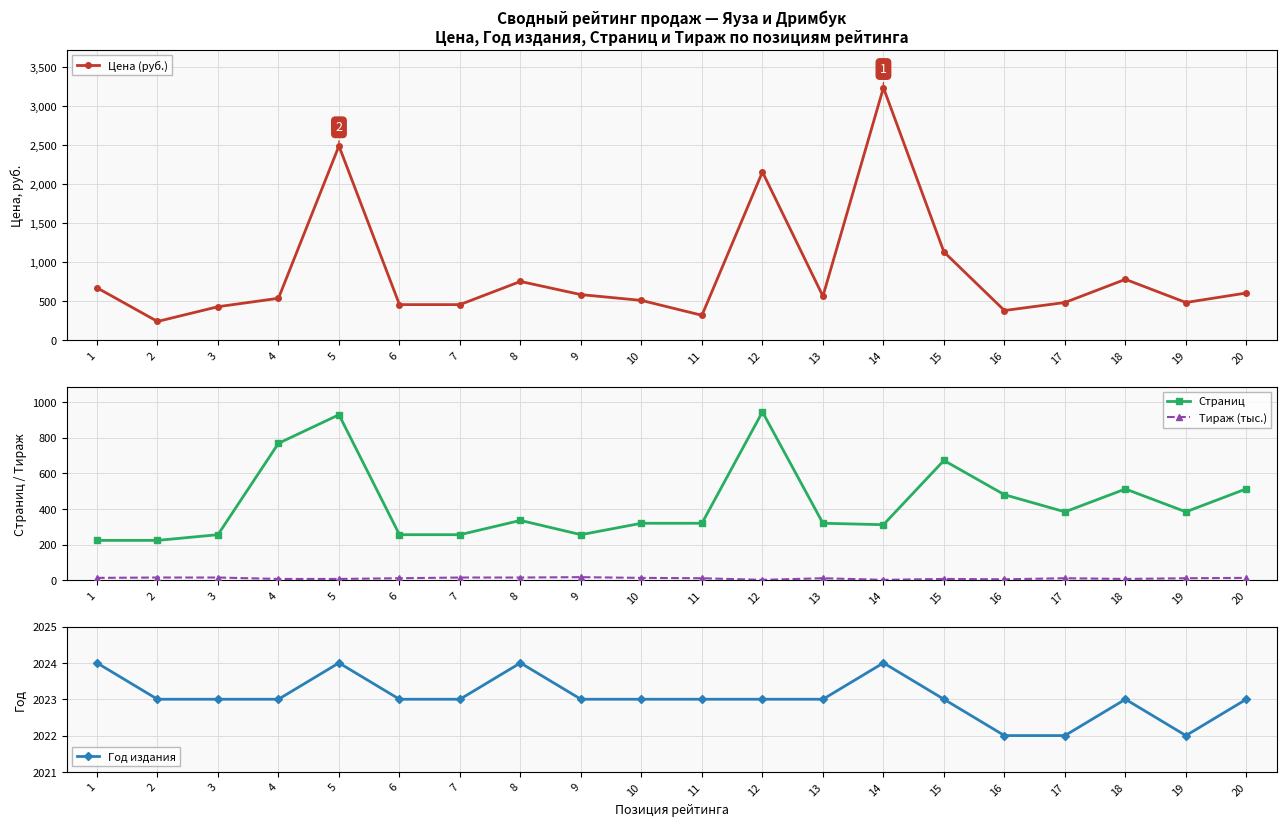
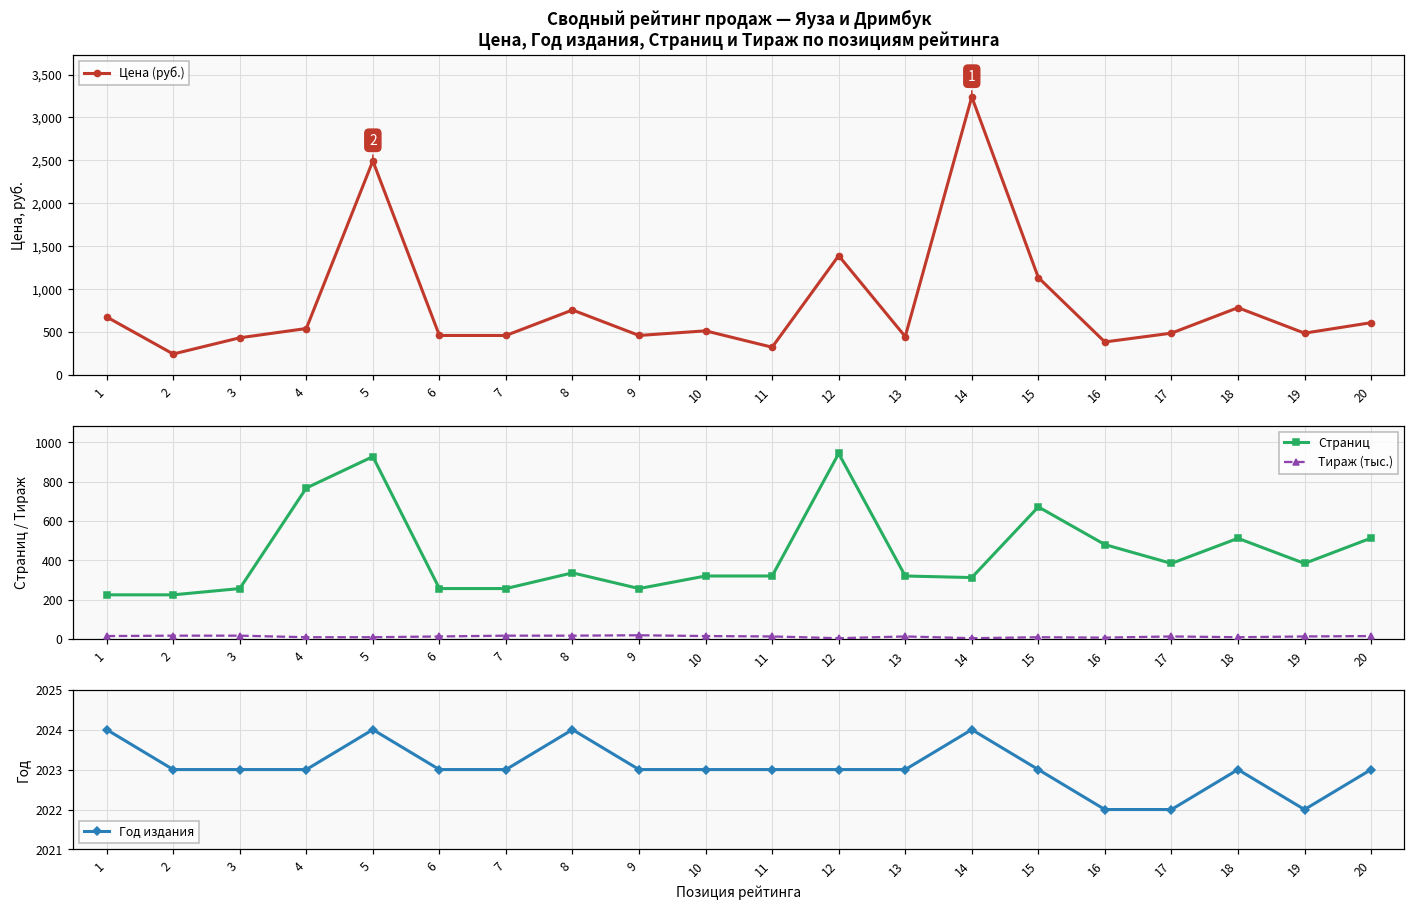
  {
    "Сводный рейтинг продаж — Яуза и Дримбук Цена, Год издания, Страниц и Тираж по позициям рейтинга": {
      "1": "700",
      "2": "200",
      "3": "400",
      "4": "500",
      "6": "500",
      "7": "500",
      "8": "800",
-     "9": "600",
+     "9": "500",
      "10": "500",
      "11": "300",
-     "12": "2,200",
-     "13": "600",
+     "12": "1,400",
+     "13": "400",
      "15": "1,100",
      "16": "400",
      "17": "500",
      "18": "800",
      "19": "500",
      "20": "600"
    }
  }
